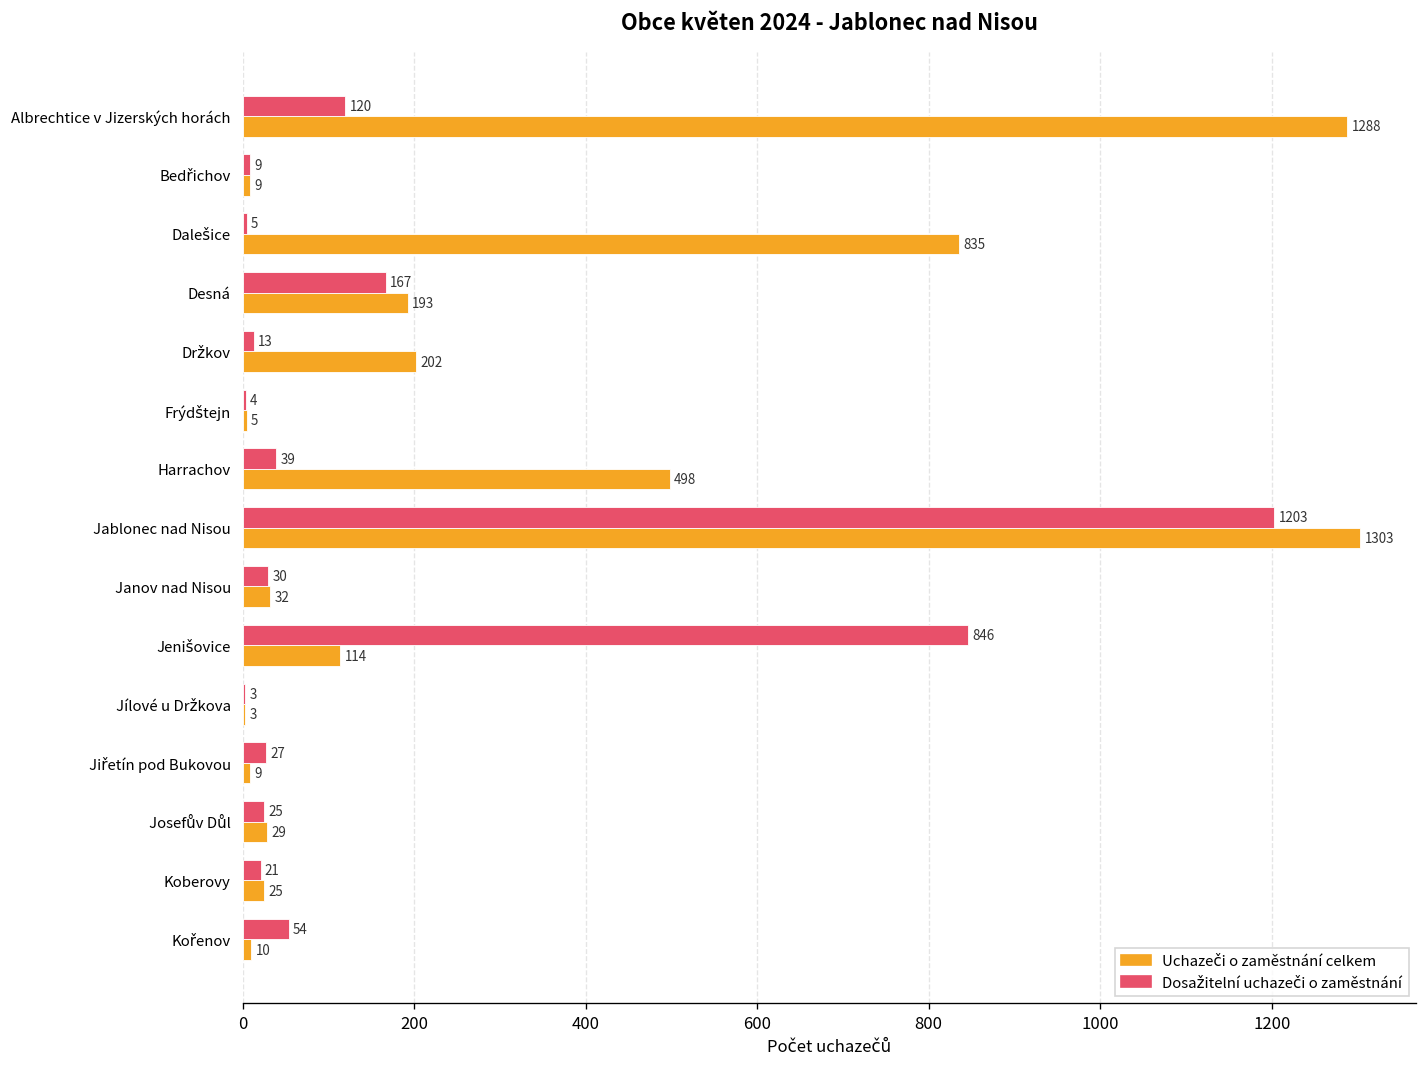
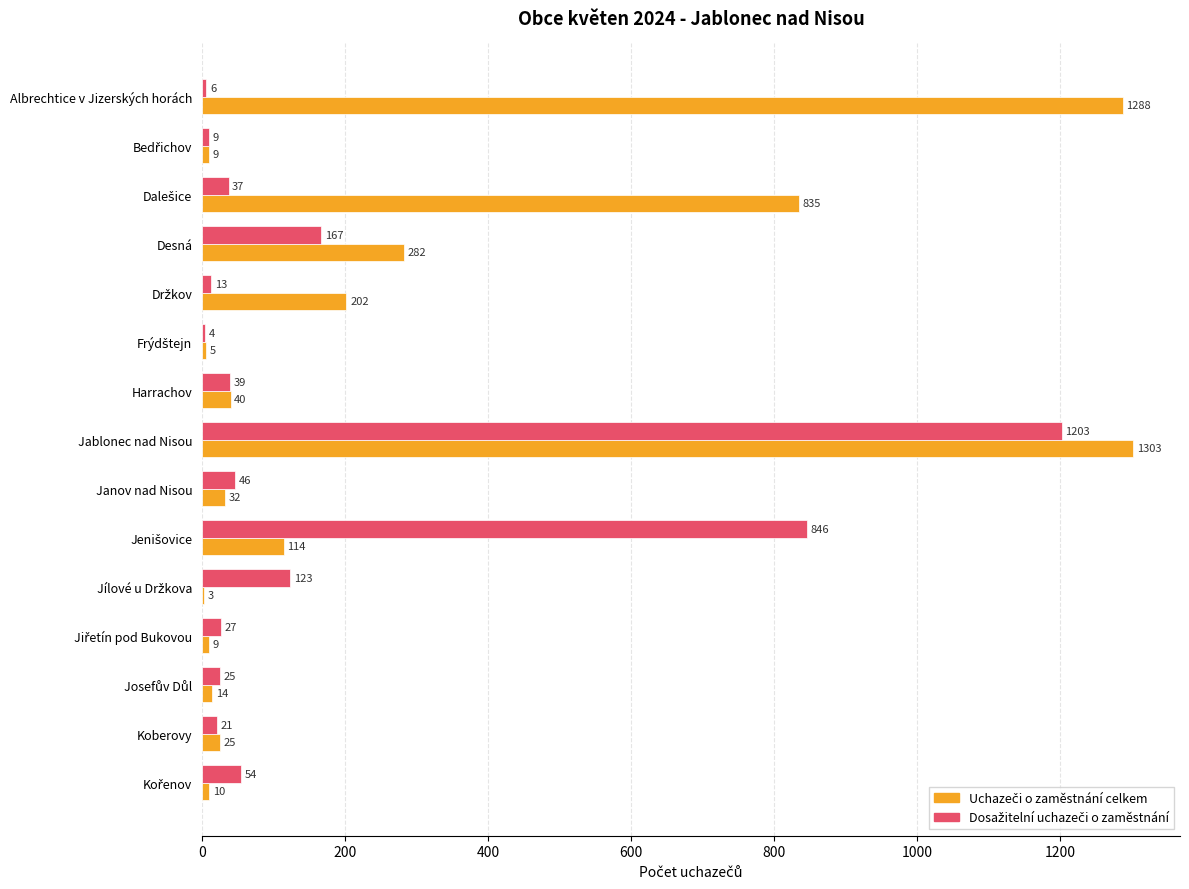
  {
    "Uchazeči o zaměstnání celkem": {
      "Albrechtice v Jizerských horách": 1288,
      "Bedřichov": 9,
      "Dalešice": 835,
-     "Desná": 193,
+     "Desná": 282,
      "Držkov": 202,
      "Frýdštejn": 5,
-     "Harrachov": 498,
+     "Harrachov": 40,
      "Jablonec nad Nisou": 1303,
      "Janov nad Nisou": 32,
      "Jenišovice": 114,
      "Jílové u Držkova": 3,
      "Jiřetín pod Bukovou": 9,
-     "Josefův Důl": 29,
+     "Josefův Důl": 14,
      "Koberovy": 25,
      "Kořenov": 10
    },
    "Dosažitelní uchazeči o zaměstnání": {
-     "Albrechtice v Jizerských horách": 120,
+     "Albrechtice v Jizerských horách": 6,
      "Bedřichov": 9,
-     "Dalešice": 5,
+     "Dalešice": 37,
      "Desná": 167,
      "Držkov": 13,
      "Frýdštejn": 4,
      "Harrachov": 39,
      "Jablonec nad Nisou": 1203,
-     "Janov nad Nisou": 30,
+     "Janov nad Nisou": 46,
      "Jenišovice": 846,
-     "Jílové u Držkova": 3,
+     "Jílové u Držkova": 123,
      "Jiřetín pod Bukovou": 27,
      "Josefův Důl": 25,
      "Koberovy": 21,
      "Kořenov": 54
    }
  }
